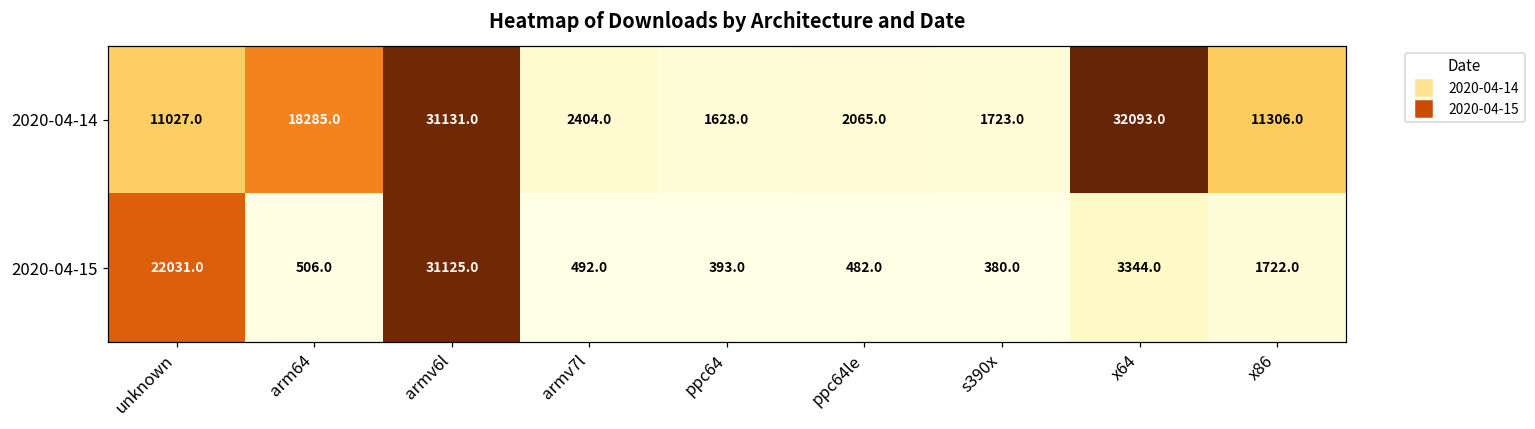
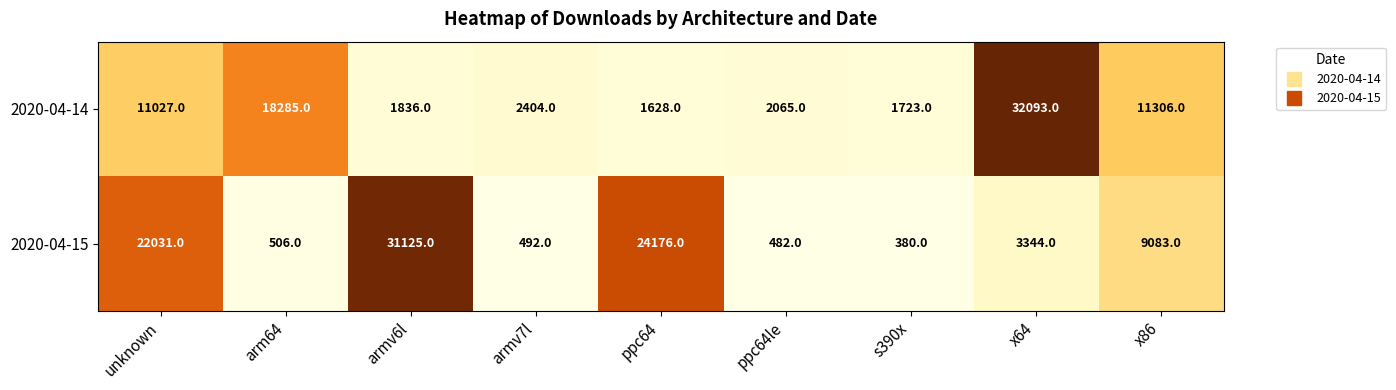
  {
    "2020-04-14": {
      "unknown": 11027.0,
      "arm64": 18285.0,
-     "armv6l": 31131.0,
+     "armv6l": 1836.0,
      "armv7l": 2404.0,
      "ppc64": 1628.0,
      "ppc64le": 2065.0,
      "s390x": 1723.0,
      "x64": 32093.0,
      "x86": 11306.0
    },
    "2020-04-15": {
      "unknown": 22031.0,
      "arm64": 506.0,
      "armv6l": 31125.0,
      "armv7l": 492.0,
-     "ppc64": 393.0,
+     "ppc64": 24176.0,
      "ppc64le": 482.0,
      "s390x": 380.0,
      "x64": 3344.0,
-     "x86": 1722.0
+     "x86": 9083.0
    }
  }
